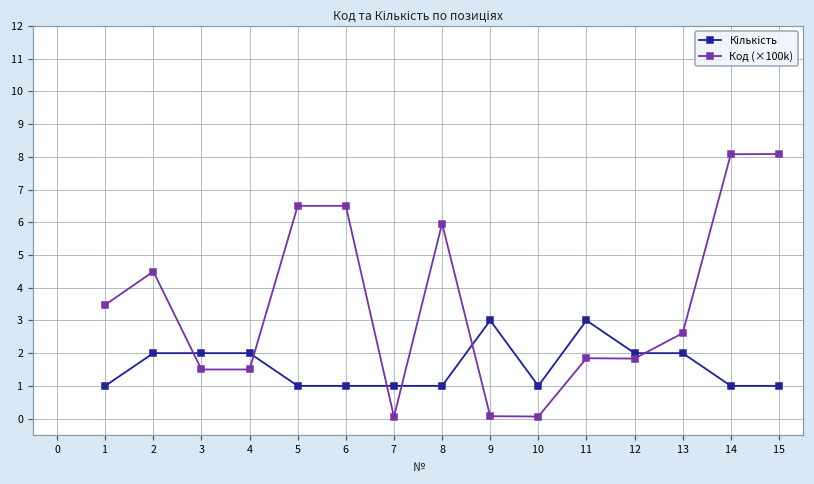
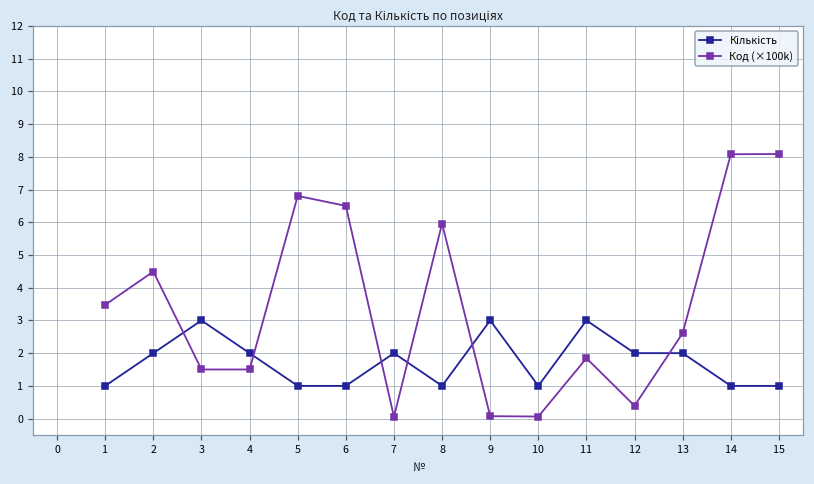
  {
    "Кількість": {
      "1": 1,
      "2": 2,
-     "3": 2,
+     "3": 3,
      "4": 2,
      "5": 1,
      "6": 1,
-     "7": 1,
+     "7": 2,
      "8": 1,
      "9": 3,
      "10": 1,
      "11": 3,
      "12": 2,
      "13": 2,
      "14": 1,
      "15": 1
    },
    "Код (×100k)": {
      "1": 3.5,
      "2": 4.5,
      "3": 1.5,
      "4": 1.5,
-     "5": 6.5,
+     "5": 6.8,
      "6": 6.5,
      "7": 0.1,
      "8": 6.0,
      "9": 0.1,
      "10": 0.1,
      "11": 1.8,
-     "12": 1.8,
+     "12": 0.4,
      "13": 2.6,
      "14": 8.1,
      "15": 8.1
    }
  }
